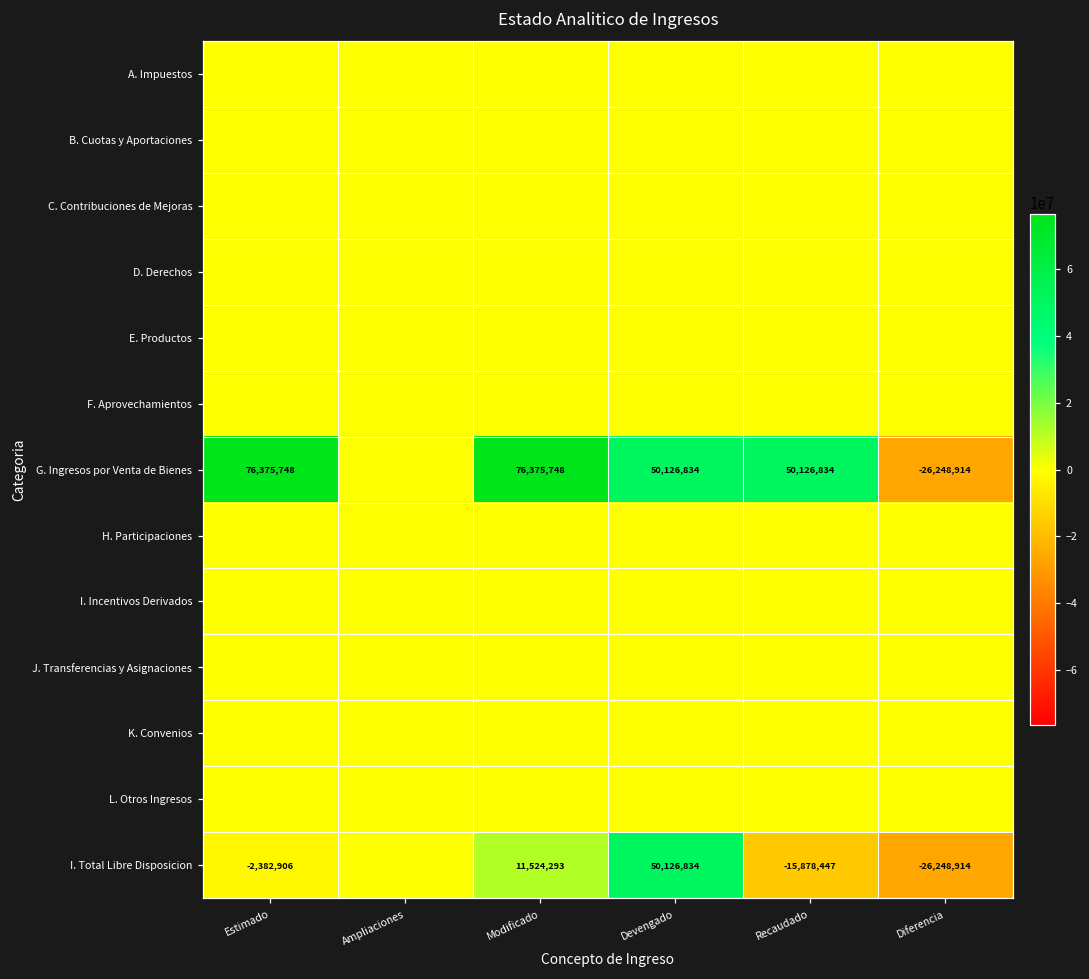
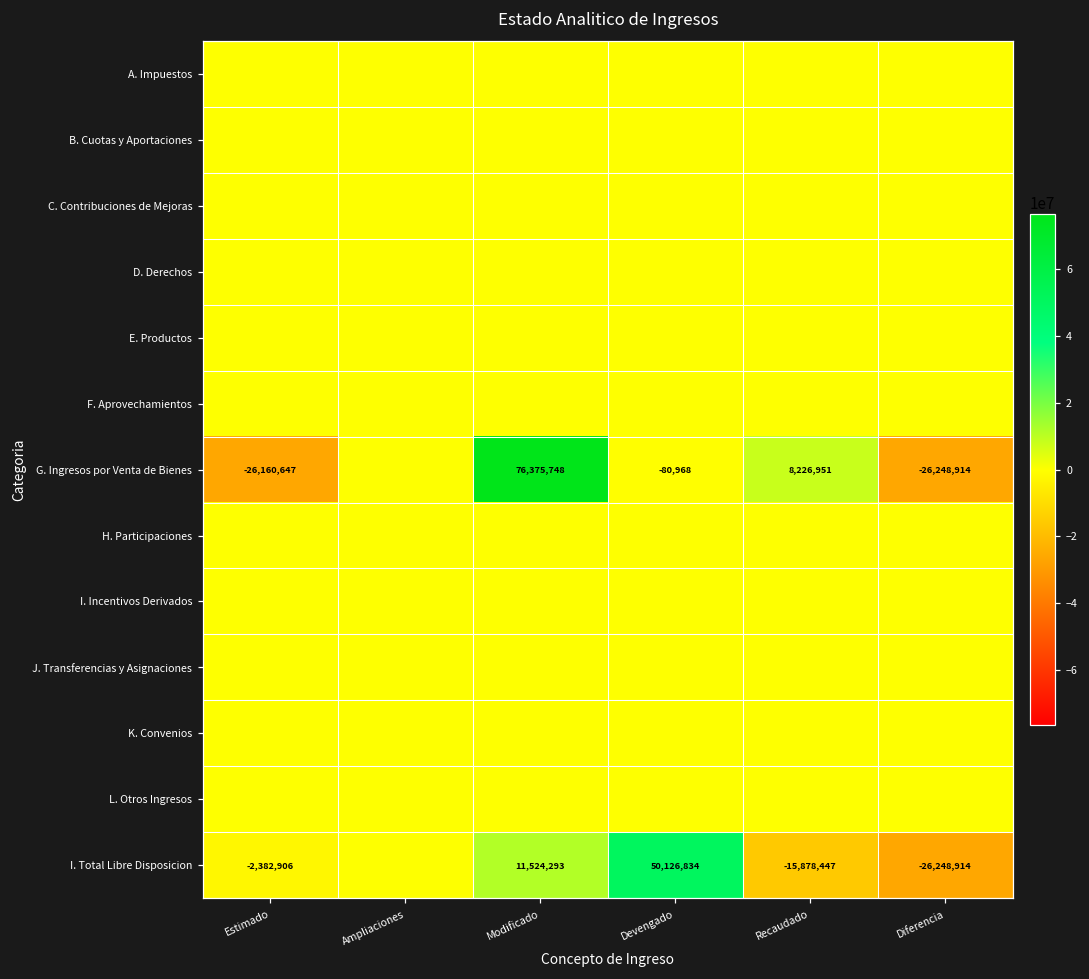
  {
    "G. Ingresos por Venta de Bienes": {
-     "Estimado": "76,375,748",
+     "Estimado": "-26,160,647",
      "Modificado": "76,375,748",
-     "Devengado": "50,126,834",
-     "Recaudado": "50,126,834",
+     "Devengado": "-80,968",
+     "Recaudado": "8,226,951",
      "Diferencia": "-26,248,914"
    },
    "I. Total Libre Disposicion": {
      "Estimado": "-2,382,906",
      "Modificado": "11,524,293",
      "Devengado": "50,126,834",
      "Recaudado": "-15,878,447",
      "Diferencia": "-26,248,914"
    }
  }
